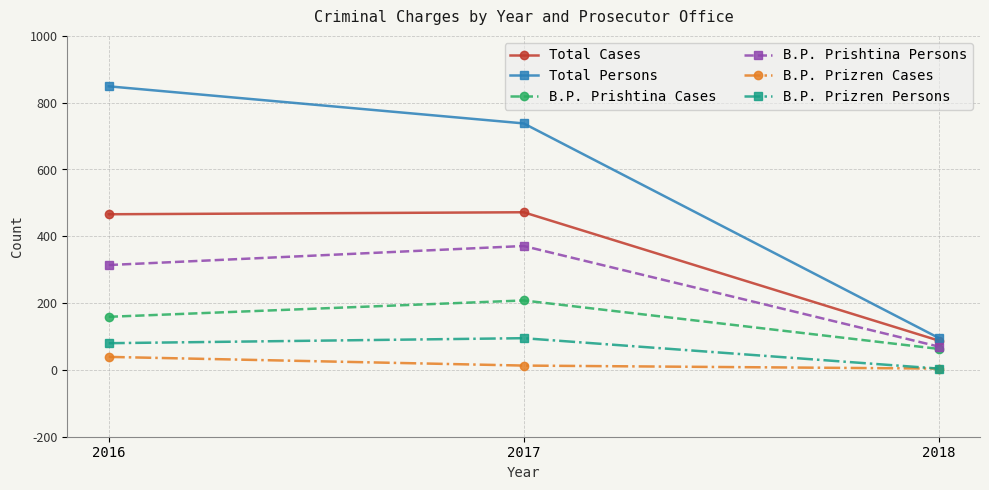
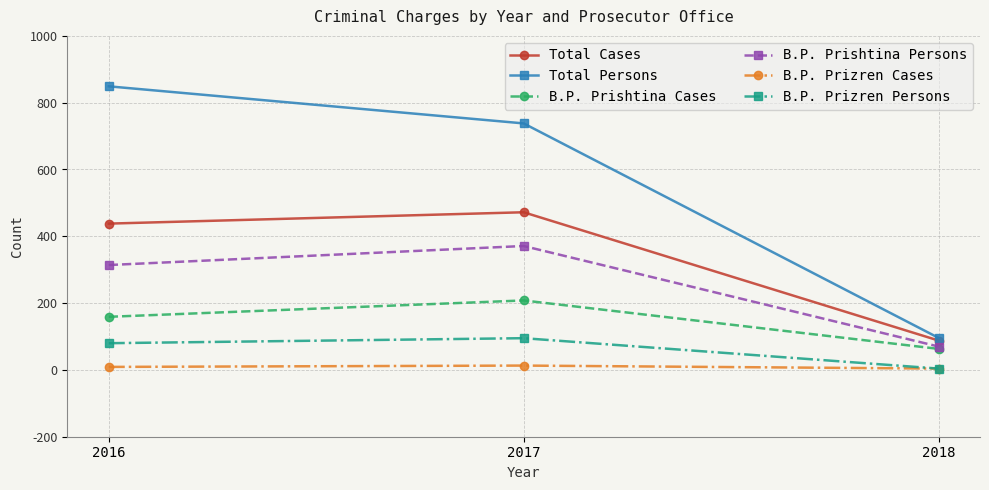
  {
    "Total Cases": {
-     "2016": 470,
+     "2016": 440,
      "2017": 470,
      "2018": 90
    },
    "Total Persons": {
      "2016": 850,
      "2017": 740,
      "2018": 100
    },
    "B.P. Prishtina Persons": {
      "2016": 310,
      "2017": 370
    },
    "B.P. Prizren Cases": {
-     "2016": 40,
+     "2016": 10,
      "2017": 10
    }
  }
